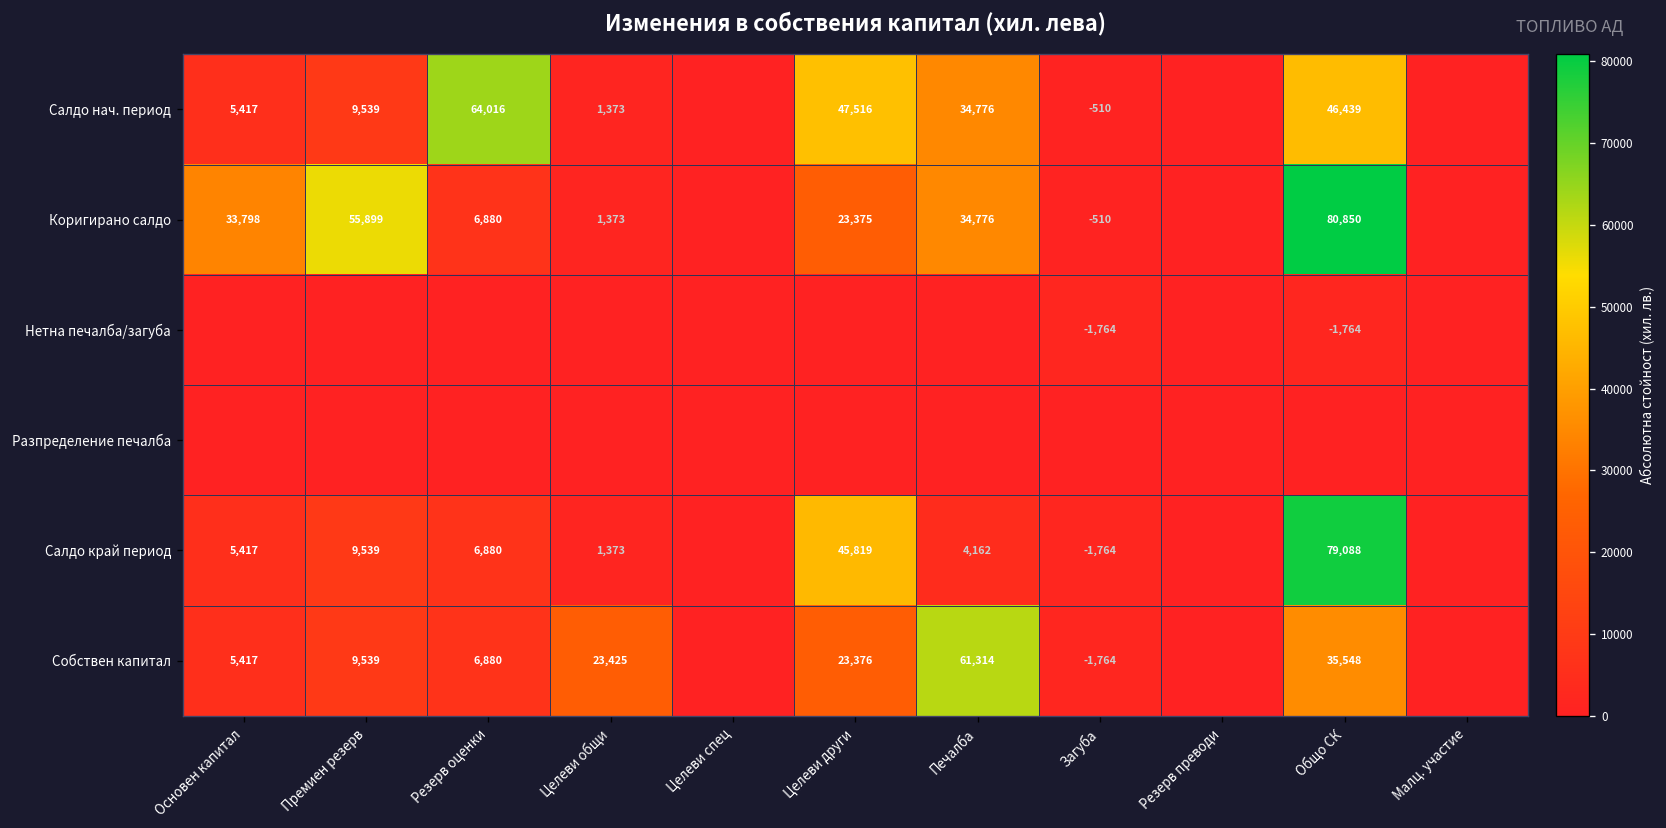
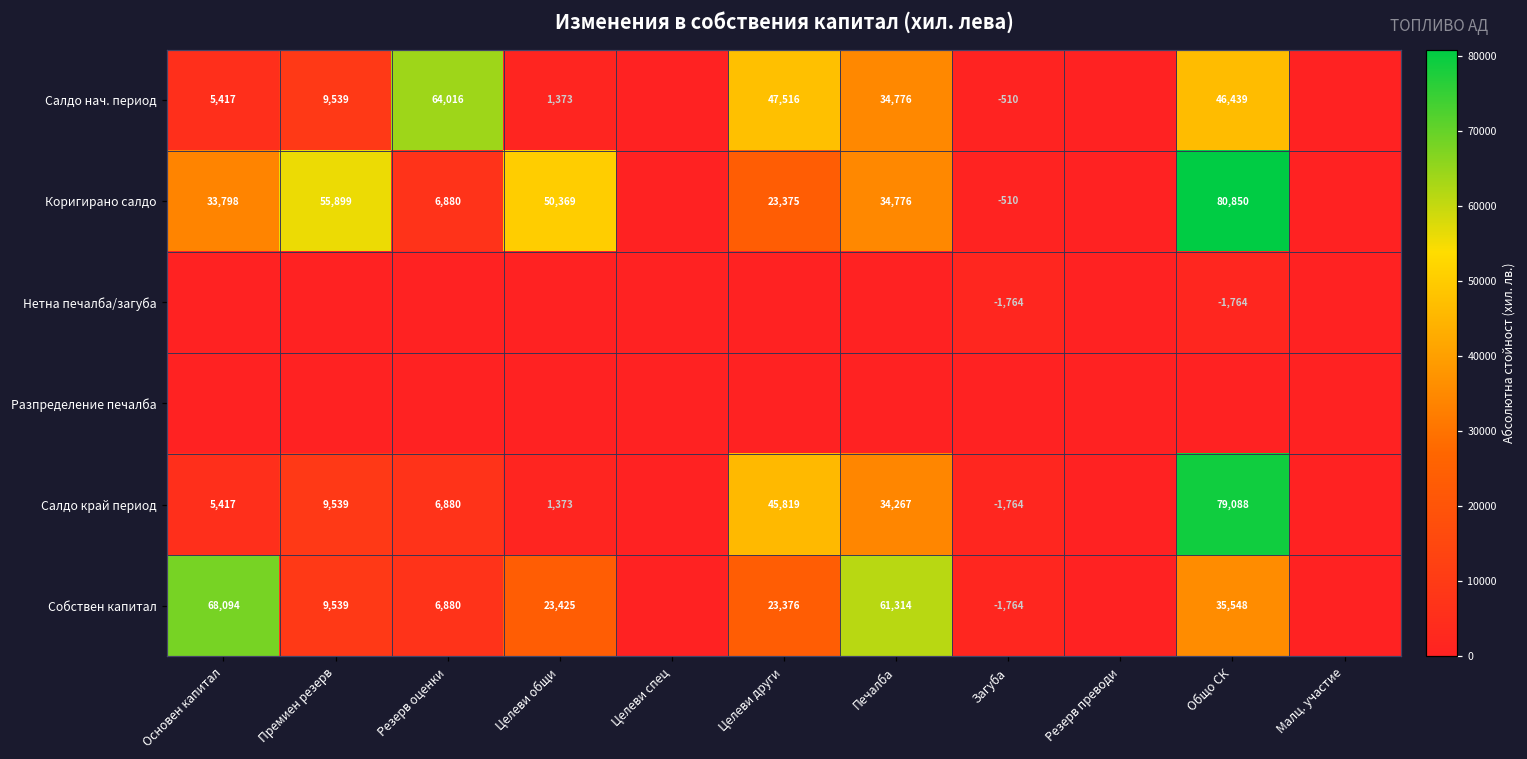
  {
    "Салдо нач. период": {
      "Основен капитал": "5,417",
      "Премиен резерв": "9,539",
      "Резерв оценки": "64,016",
      "Целеви общи": "1,373",
      "Целеви други": "47,516",
      "Печалба": "34,776",
      "Загуба": "-510",
      "Общо СК": "46,439"
    },
    "Коригирано салдо": {
      "Основен капитал": "33,798",
      "Премиен резерв": "55,899",
      "Резерв оценки": "6,880",
-     "Целеви общи": "1,373",
+     "Целеви общи": "50,369",
      "Целеви други": "23,375",
      "Печалба": "34,776",
      "Загуба": "-510",
      "Общо СК": "80,850"
    },
    "Нетна печалба/загуба": {
      "Загуба": "-1,764",
      "Общо СК": "-1,764"
    },
    "Салдо край период": {
      "Основен капитал": "5,417",
      "Премиен резерв": "9,539",
      "Резерв оценки": "6,880",
      "Целеви общи": "1,373",
      "Целеви други": "45,819",
-     "Печалба": "4,162",
+     "Печалба": "34,267",
      "Загуба": "-1,764",
      "Общо СК": "79,088"
    },
    "Собствен капитал": {
-     "Основен капитал": "5,417",
+     "Основен капитал": "68,094",
      "Премиен резерв": "9,539",
      "Резерв оценки": "6,880",
      "Целеви общи": "23,425",
      "Целеви други": "23,376",
      "Печалба": "61,314",
      "Загуба": "-1,764",
      "Общо СК": "35,548"
    }
  }
